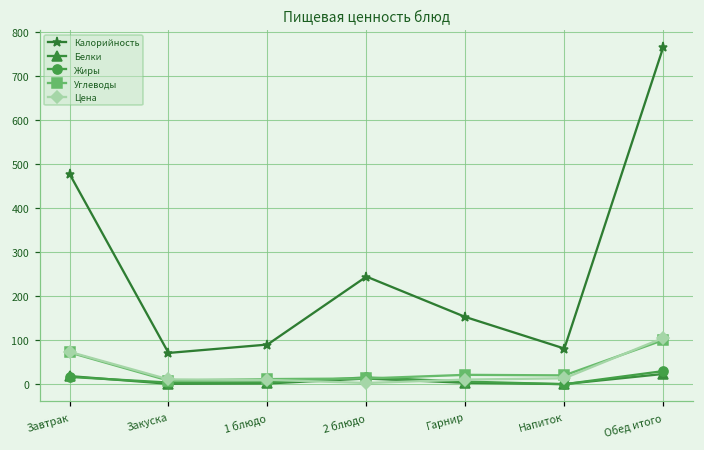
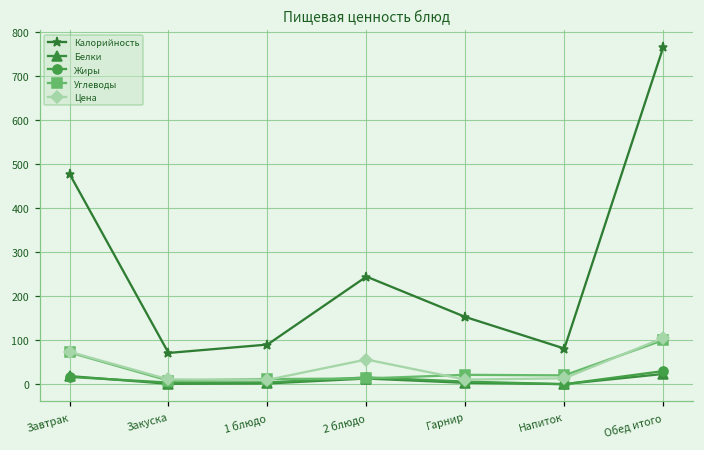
  {
    "Цена": {
-     "2 блюдо": 0,
+     "2 блюдо": 60,
      "Напиток": 10
    }
  }
